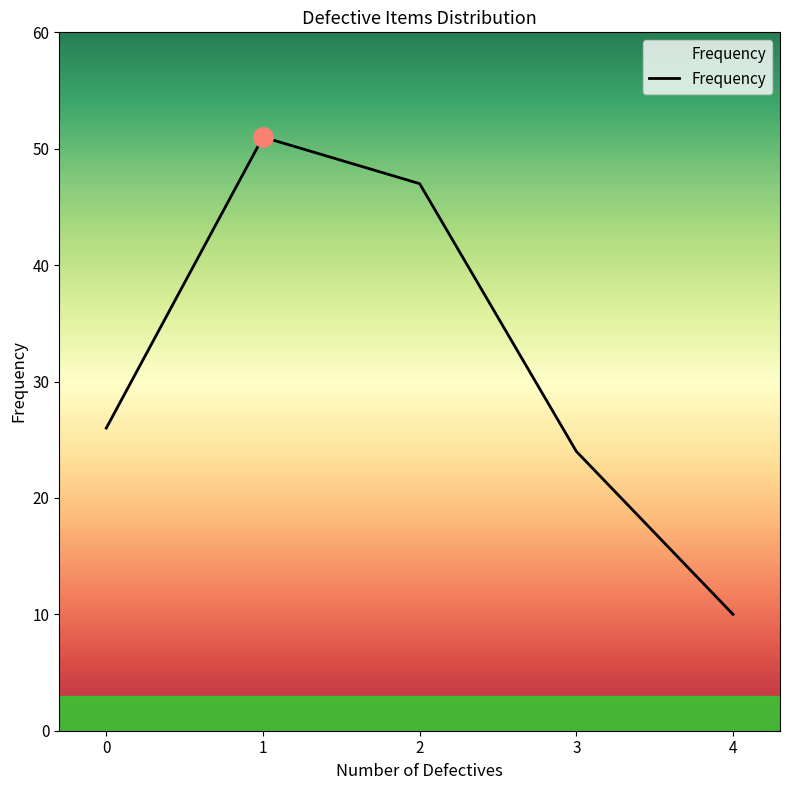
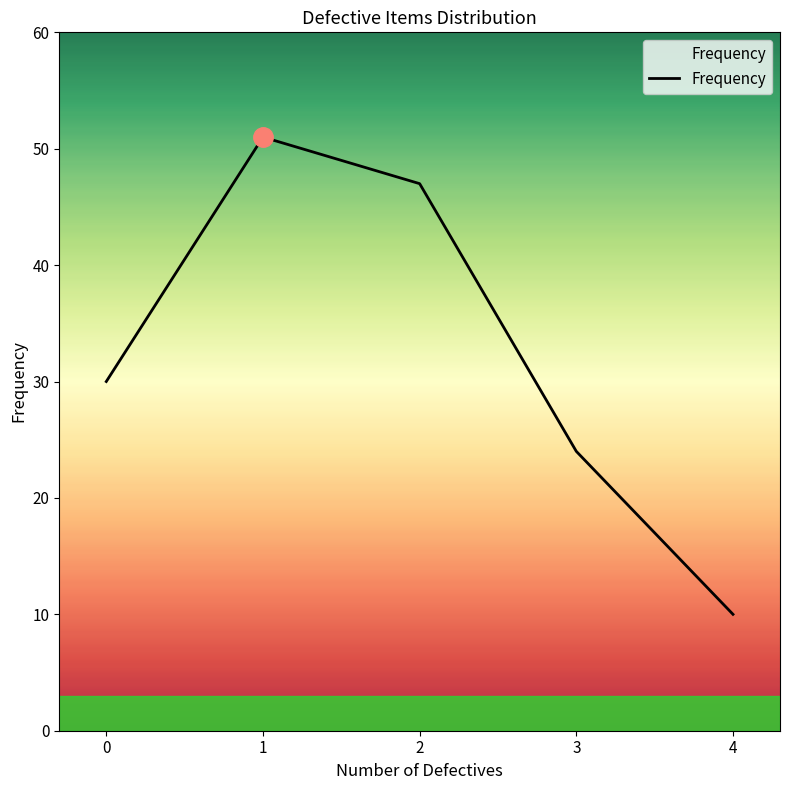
  {
    "Frequency": {
-     "0": 26,
+     "0": 30,
      "2": 47,
      "3": 24,
      "4": 10
    }
  }
